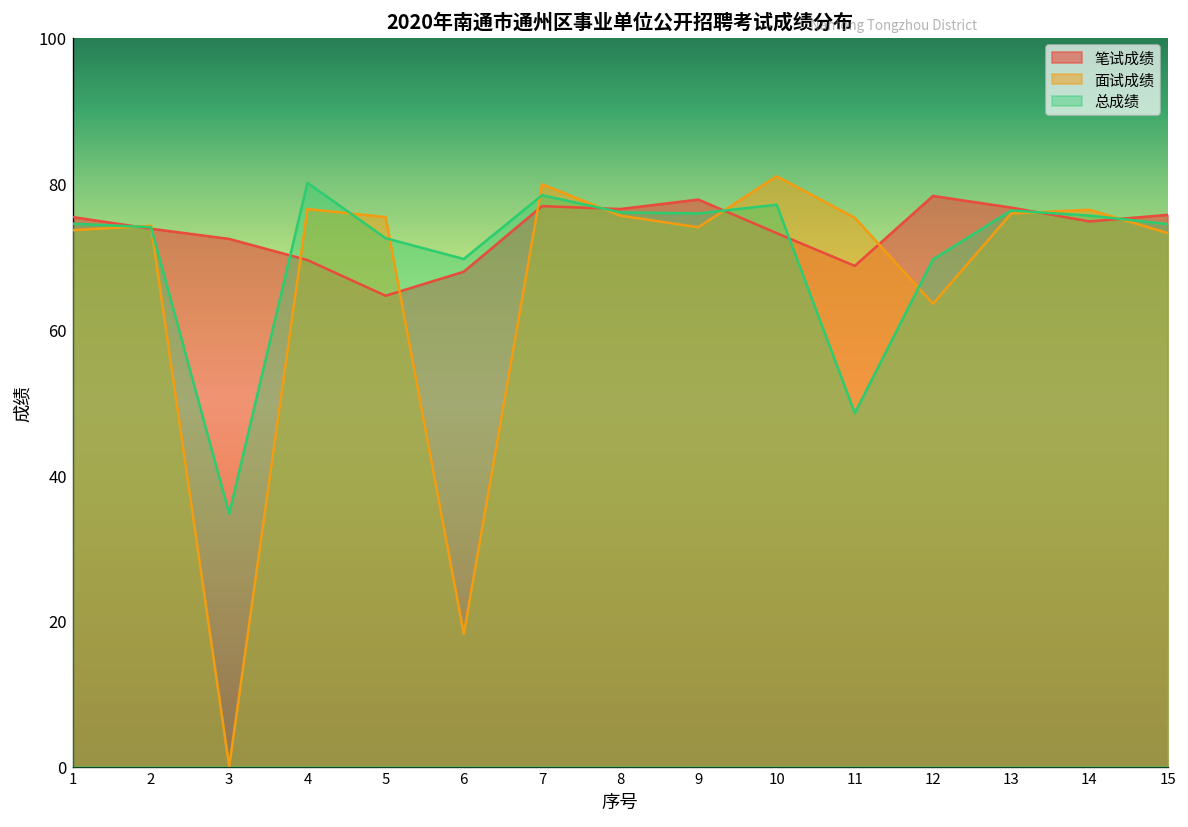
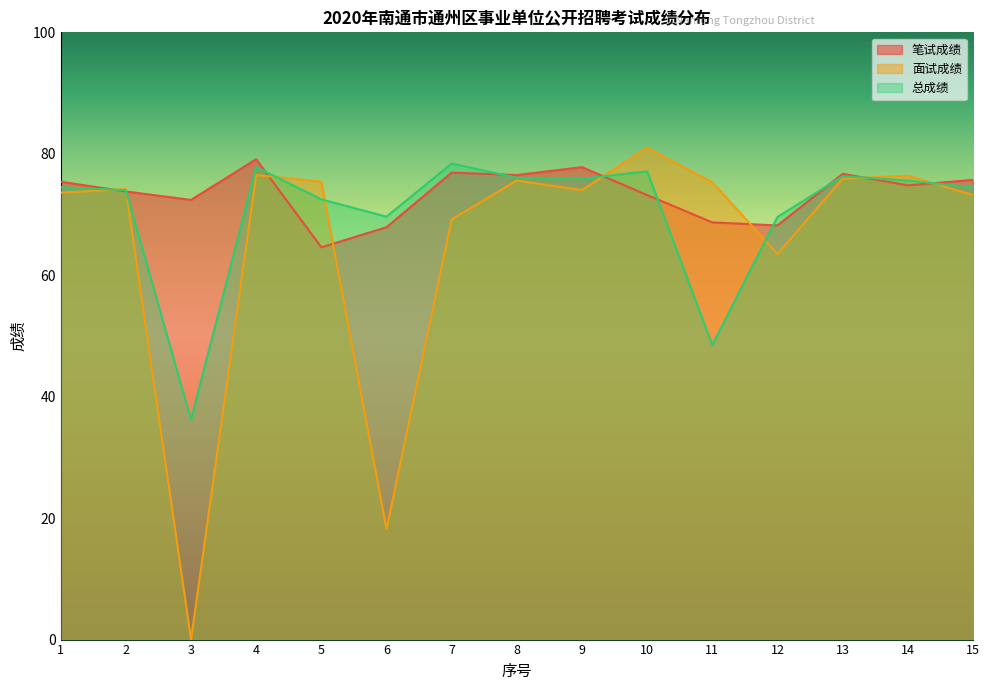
  {
    "笔试成绩": {
      "1": 75,
      "3": 72,
-     "4": 70,
+     "4": 79,
      "5": 65,
      "6": 68,
      "7": 77,
      "8": 77,
      "9": 78,
      "10": 73,
      "11": 69,
-     "12": 78,
+     "12": 68,
      "14": 75,
      "15": 76
    },
    "面试成绩": {
      "1": 74,
      "3": 0,
      "4": 77,
      "5": 75,
      "6": 18,
-     "7": 80,
+     "7": 69,
      "8": 76,
      "9": 74,
      "10": 81,
      "11": 75,
      "12": 64,
      "14": 76,
      "15": 73
    },
    "总成绩": {
      "1": 75,
-     "3": 35,
-     "4": 80,
+     "3": 36,
+     "4": 78,
      "5": 73,
      "6": 70,
      "7": 78,
      "8": 76,
      "9": 76,
      "10": 77,
      "11": 49,
      "12": 70,
      "14": 76,
      "15": 74
    }
  }
